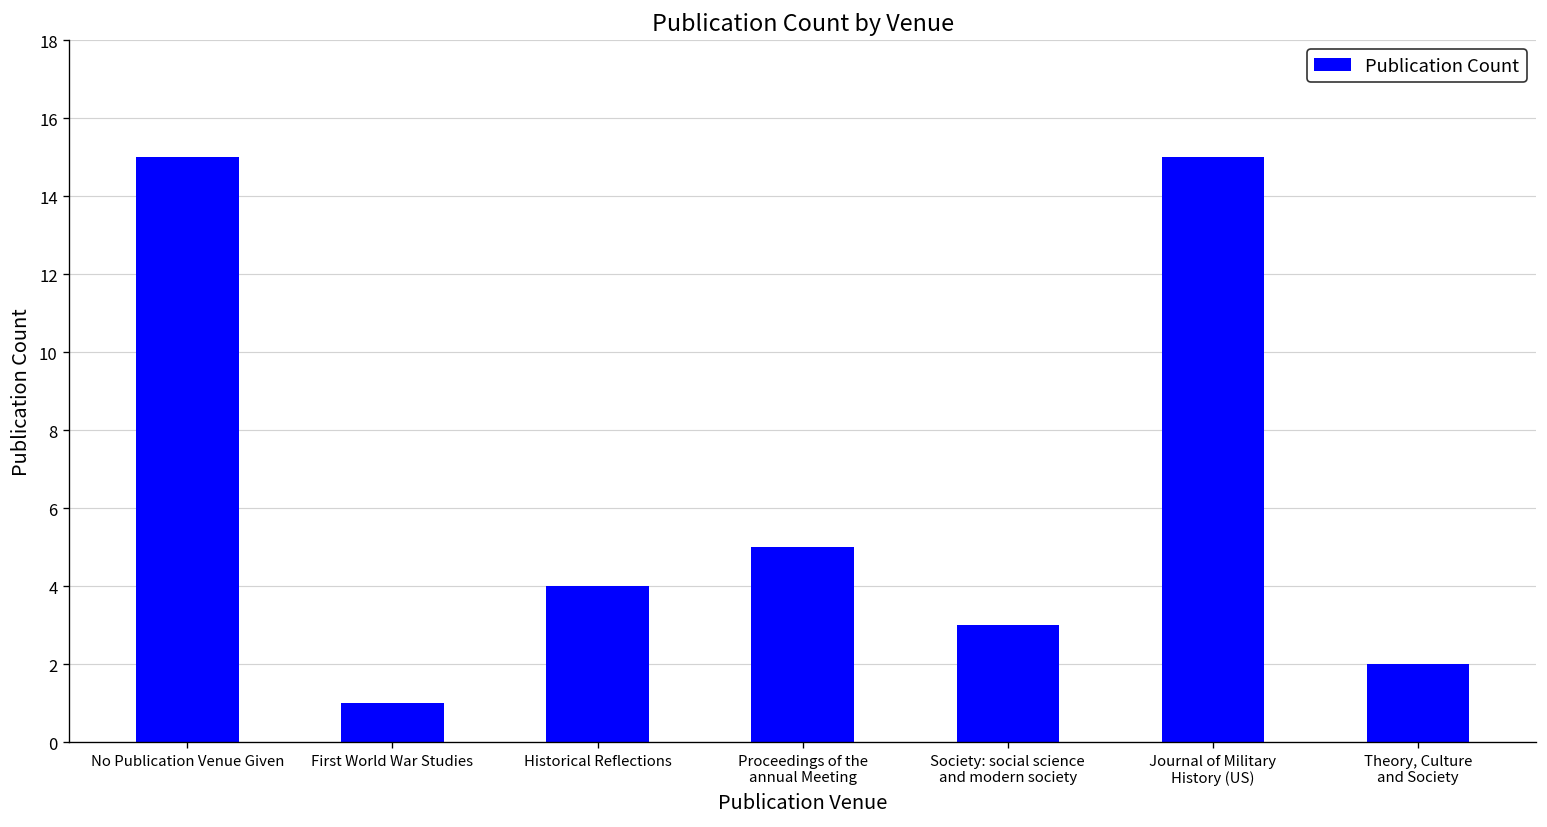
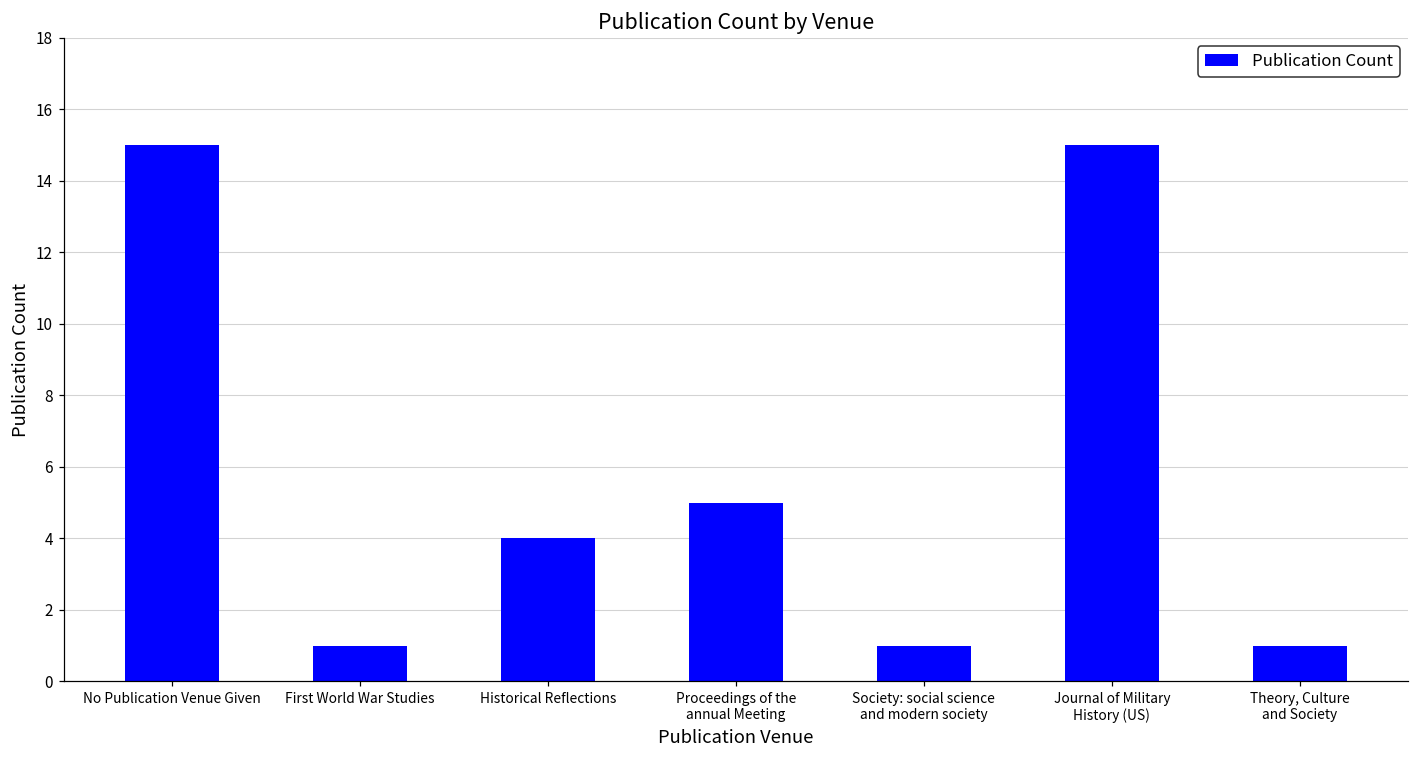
  {
    "No Publication Venue Given": 15,
    "First World War Studies": 1,
    "Historical Reflections": 4,
    "Proceedings of the annual Meeting": 5,
-   "Society: social science and modern society": 3,
+   "Society: social science and modern society": 1,
    "Journal of Military History (US)": 15,
-   "Theory, Culture and Society": 2
+   "Theory, Culture and Society": 1
  }
